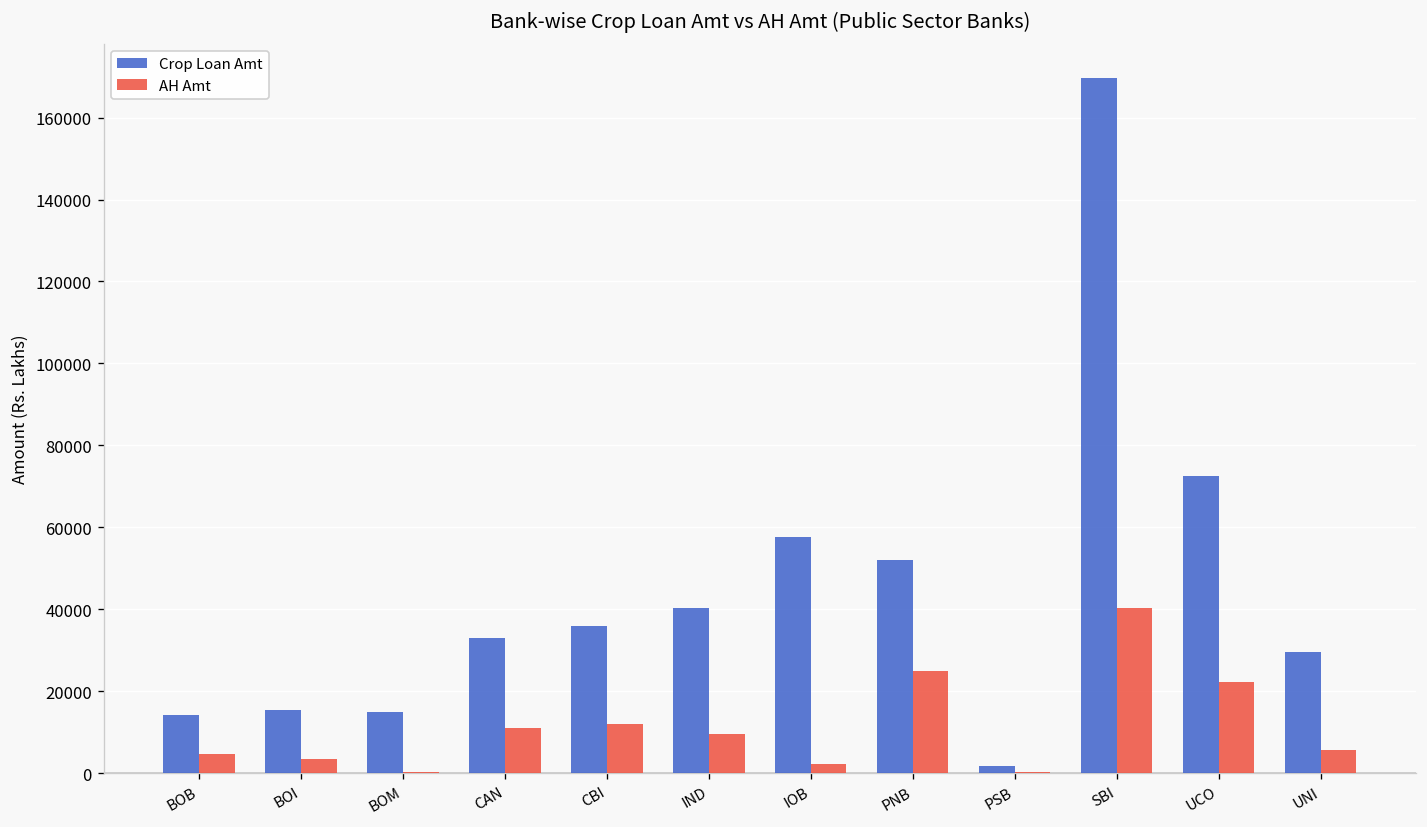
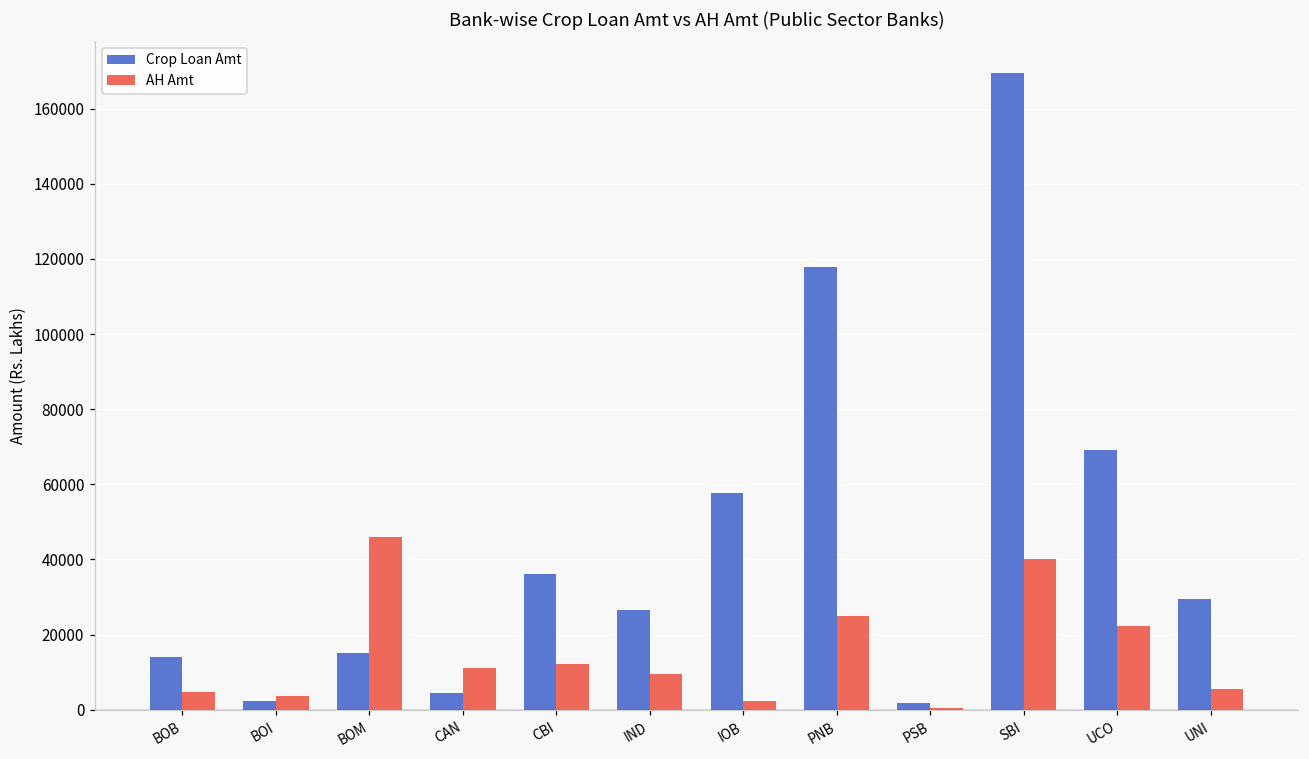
  {
    "Crop Loan Amt": {
      "BOB": 14000,
-     "BOI": 16000,
+     "BOI": 2000,
      "BOM": 15000,
-     "CAN": 33000,
+     "CAN": 4000,
      "CBI": 36000,
-     "IND": 40000,
+     "IND": 27000,
      "IOB": 58000,
-     "PNB": 52000,
+     "PNB": 118000,
      "PSB": 2000,
      "SBI": 170000,
-     "UCO": 73000,
+     "UCO": 69000,
      "UNI": 30000
    },
    "AH Amt": {
      "BOB": 5000,
      "BOI": 4000,
-     "BOM": 0,
+     "BOM": 46000,
      "CAN": 11000,
      "CBI": 12000,
      "IND": 10000,
      "IOB": 2000,
      "PNB": 25000,
      "SBI": 40000,
      "UCO": 22000,
      "UNI": 6000
    }
  }
